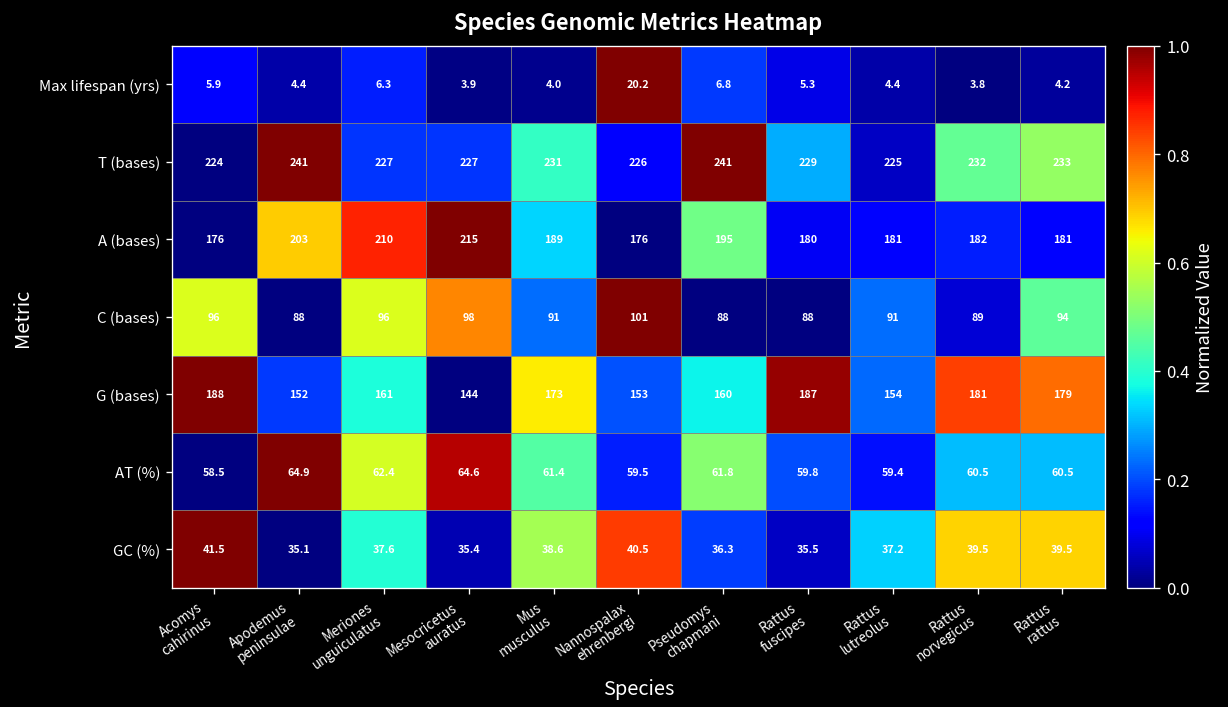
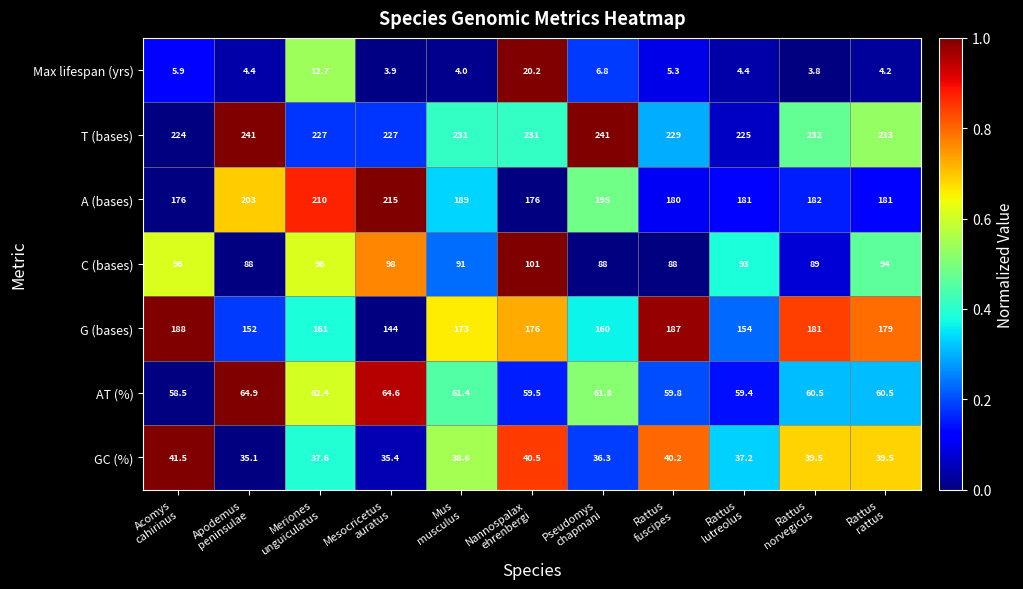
  {
    "Max lifespan (yrs)": {
      "Acomys cahirinus": 5.9,
      "Apodemus peninsulae": 4.4,
-     "Meriones unguiculatus": 6.3,
+     "Meriones unguiculatus": 12.7,
      "Mesocricetus auratus": 3.9,
      "Mus musculus": 4.0,
      "Nannospalax ehrenbergi": 20.2,
      "Pseudomys chapmani": 6.8,
      "Rattus fuscipes": 5.3,
      "Rattus lutreolus": 4.4,
      "Rattus norvegicus": 3.8,
      "Rattus rattus": 4.2
    },
    "T (bases)": {
      "Acomys cahirinus": 224,
      "Apodemus peninsulae": 241,
      "Meriones unguiculatus": 227,
      "Mesocricetus auratus": 227,
      "Mus musculus": 231,
-     "Nannospalax ehrenbergi": 226,
+     "Nannospalax ehrenbergi": 231,
      "Pseudomys chapmani": 241,
      "Rattus fuscipes": 229,
      "Rattus lutreolus": 225,
      "Rattus norvegicus": 232,
      "Rattus rattus": 233
    },
    "A (bases)": {
      "Acomys cahirinus": 176,
      "Apodemus peninsulae": 203,
      "Meriones unguiculatus": 210,
      "Mesocricetus auratus": 215,
      "Mus musculus": 189,
      "Nannospalax ehrenbergi": 176,
      "Pseudomys chapmani": 195,
      "Rattus fuscipes": 180,
      "Rattus lutreolus": 181,
      "Rattus norvegicus": 182,
      "Rattus rattus": 181
    },
    "C (bases)": {
      "Acomys cahirinus": 96,
      "Apodemus peninsulae": 88,
      "Meriones unguiculatus": 96,
      "Mesocricetus auratus": 98,
      "Mus musculus": 91,
      "Nannospalax ehrenbergi": 101,
      "Pseudomys chapmani": 88,
      "Rattus fuscipes": 88,
-     "Rattus lutreolus": 91,
+     "Rattus lutreolus": 93,
      "Rattus norvegicus": 89,
      "Rattus rattus": 94
    },
    "G (bases)": {
      "Acomys cahirinus": 188,
      "Apodemus peninsulae": 152,
      "Meriones unguiculatus": 161,
      "Mesocricetus auratus": 144,
      "Mus musculus": 173,
-     "Nannospalax ehrenbergi": 153,
+     "Nannospalax ehrenbergi": 176,
      "Pseudomys chapmani": 160,
      "Rattus fuscipes": 187,
      "Rattus lutreolus": 154,
      "Rattus norvegicus": 181,
      "Rattus rattus": 179
    },
    "AT (%)": {
      "Acomys cahirinus": 58.5,
      "Apodemus peninsulae": 64.9,
      "Meriones unguiculatus": 62.4,
      "Mesocricetus auratus": 64.6,
      "Mus musculus": 61.4,
      "Nannospalax ehrenbergi": 59.5,
      "Pseudomys chapmani": 61.8,
      "Rattus fuscipes": 59.8,
      "Rattus lutreolus": 59.4,
      "Rattus norvegicus": 60.5,
      "Rattus rattus": 60.5
    },
    "GC (%)": {
      "Acomys cahirinus": 41.5,
      "Apodemus peninsulae": 35.1,
      "Meriones unguiculatus": 37.6,
      "Mesocricetus auratus": 35.4,
      "Mus musculus": 38.6,
      "Nannospalax ehrenbergi": 40.5,
      "Pseudomys chapmani": 36.3,
-     "Rattus fuscipes": 35.5,
+     "Rattus fuscipes": 40.2,
      "Rattus lutreolus": 37.2,
      "Rattus norvegicus": 39.5,
      "Rattus rattus": 39.5
    }
  }
